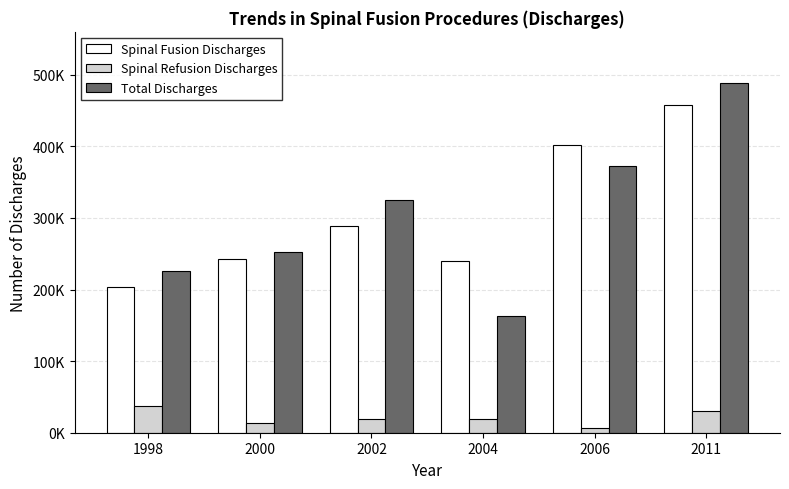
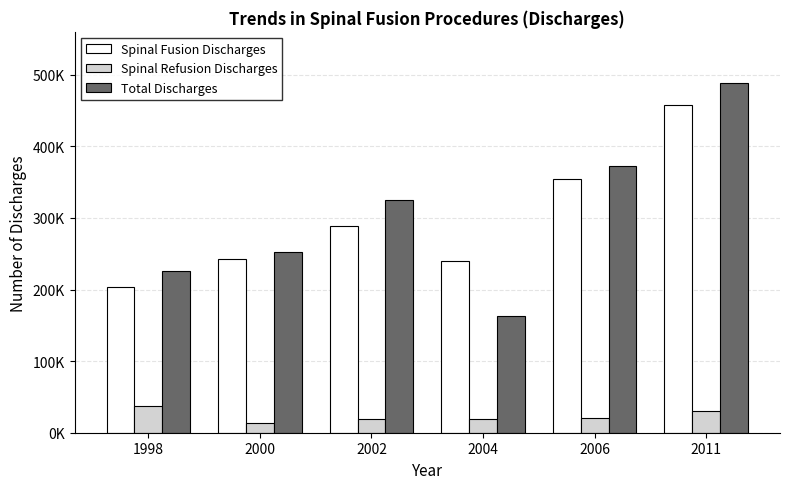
  {
    "Spinal Fusion Discharges": {
      "1998": 200000,
      "2000": 240000,
      "2002": 290000,
      "2004": 240000,
-     "2006": 400000,
+     "2006": 350000,
      "2011": 460000
    },
    "Spinal Refusion Discharges": {
      "1998": 40000,
      "2000": 10000,
      "2002": 20000,
      "2004": 20000,
-     "2006": 10000,
+     "2006": 20000,
      "2011": 30000
    },
    "Total Discharges": {
      "1998": 230000,
      "2000": 250000,
      "2002": 330000,
      "2004": 160000,
      "2006": 370000,
      "2011": 490000
    }
  }
